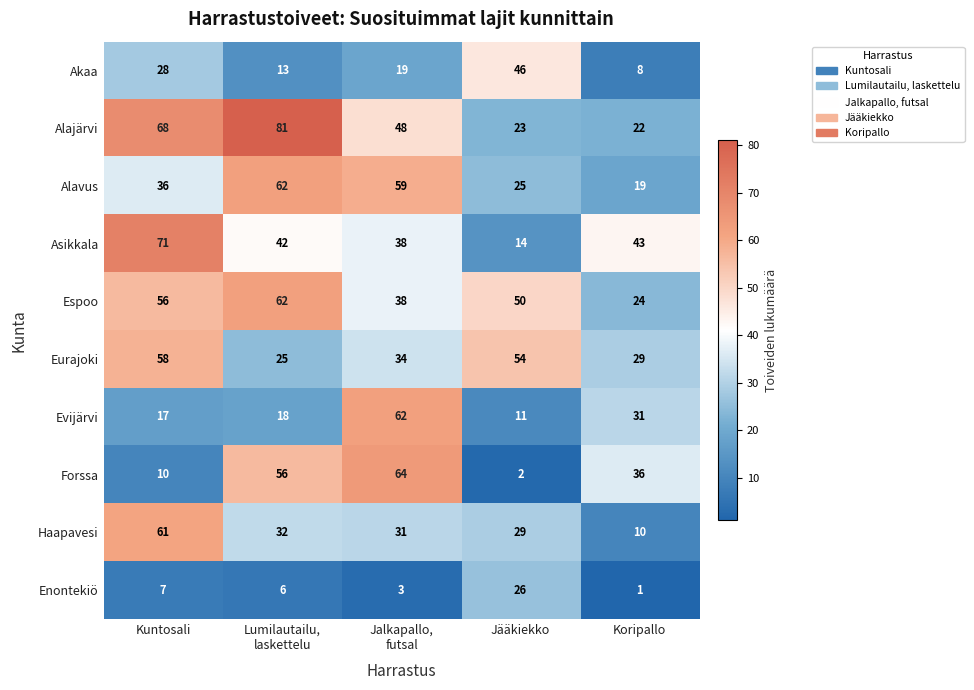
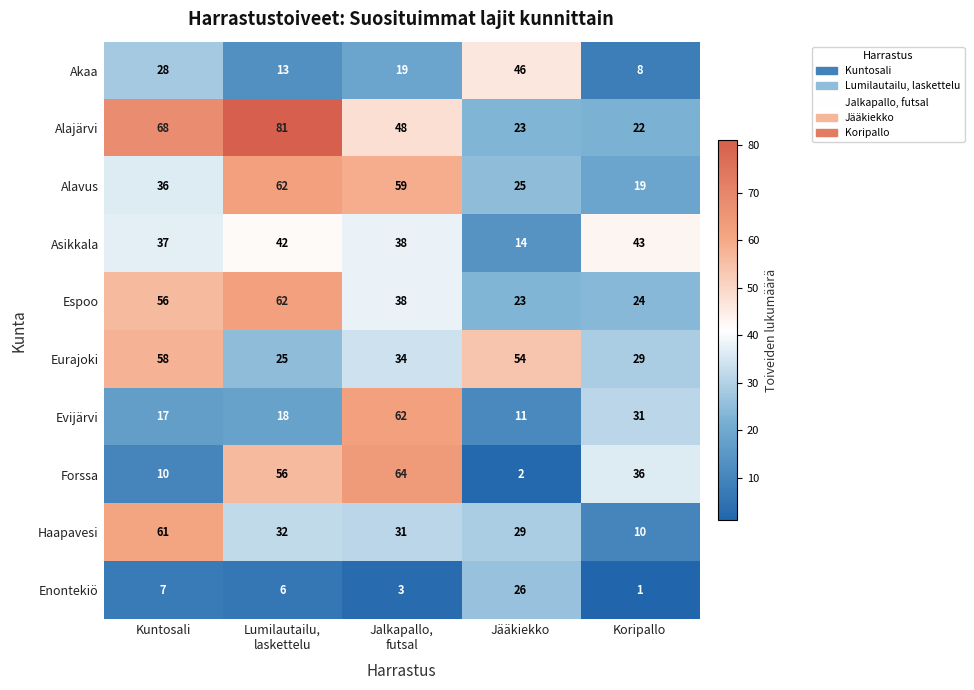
  {
    "Akaa": {
      "Kuntosali": 28,
      "Lumilautailu, laskettelu": 13,
      "Jalkapallo, futsal": 19,
      "Jääkiekko": 46,
      "Koripallo": 8
    },
    "Alajärvi": {
      "Kuntosali": 68,
      "Lumilautailu, laskettelu": 81,
      "Jalkapallo, futsal": 48,
      "Jääkiekko": 23,
      "Koripallo": 22
    },
    "Alavus": {
      "Kuntosali": 36,
      "Lumilautailu, laskettelu": 62,
      "Jalkapallo, futsal": 59,
      "Jääkiekko": 25,
      "Koripallo": 19
    },
    "Asikkala": {
-     "Kuntosali": 71,
+     "Kuntosali": 37,
      "Lumilautailu, laskettelu": 42,
      "Jalkapallo, futsal": 38,
      "Jääkiekko": 14,
      "Koripallo": 43
    },
    "Espoo": {
      "Kuntosali": 56,
      "Lumilautailu, laskettelu": 62,
      "Jalkapallo, futsal": 38,
-     "Jääkiekko": 50,
+     "Jääkiekko": 23,
      "Koripallo": 24
    },
    "Eurajoki": {
      "Kuntosali": 58,
      "Lumilautailu, laskettelu": 25,
      "Jalkapallo, futsal": 34,
      "Jääkiekko": 54,
      "Koripallo": 29
    },
    "Evijärvi": {
      "Kuntosali": 17,
      "Lumilautailu, laskettelu": 18,
      "Jalkapallo, futsal": 62,
      "Jääkiekko": 11,
      "Koripallo": 31
    },
    "Forssa": {
      "Kuntosali": 10,
      "Lumilautailu, laskettelu": 56,
      "Jalkapallo, futsal": 64,
      "Jääkiekko": 2,
      "Koripallo": 36
    },
    "Haapavesi": {
      "Kuntosali": 61,
      "Lumilautailu, laskettelu": 32,
      "Jalkapallo, futsal": 31,
      "Jääkiekko": 29,
      "Koripallo": 10
    },
    "Enontekiö": {
      "Kuntosali": 7,
      "Lumilautailu, laskettelu": 6,
      "Jalkapallo, futsal": 3,
      "Jääkiekko": 26,
      "Koripallo": 1
    }
  }
